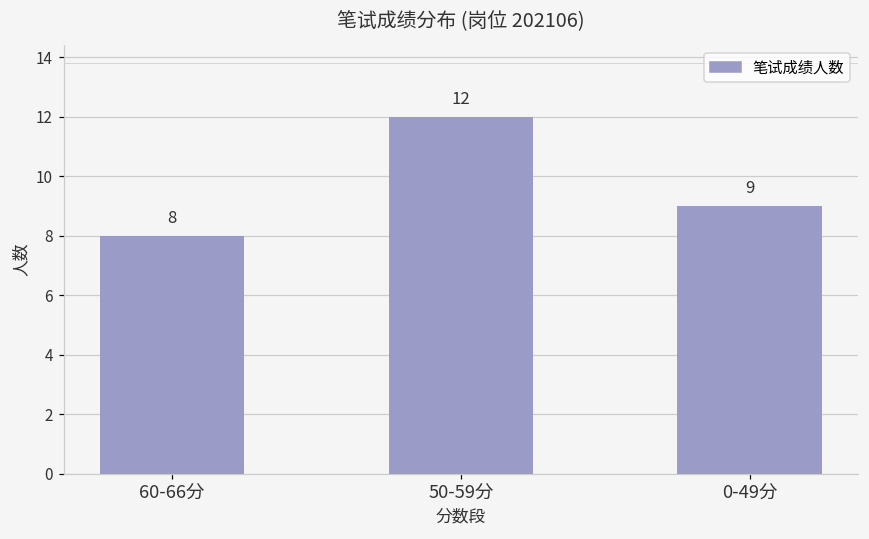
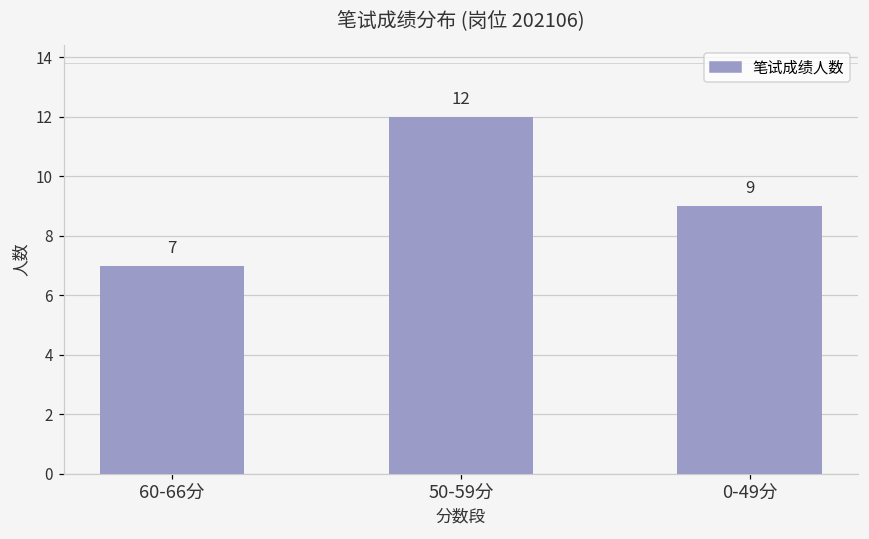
  {
-   "60-66分": 8,
+   "60-66分": 7,
    "50-59分": 12,
    "0-49分": 9
  }
